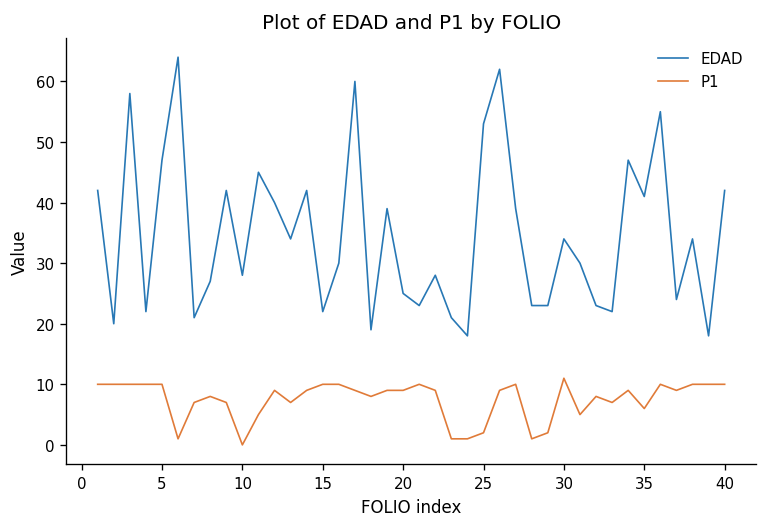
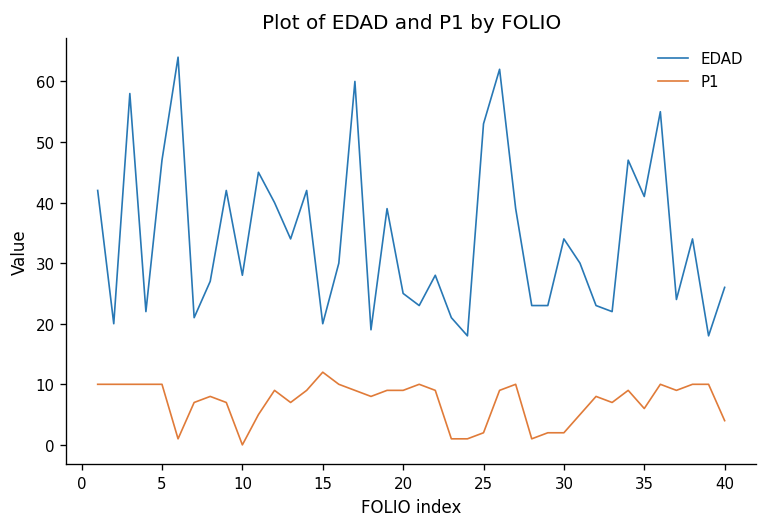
  {
    "EDAD": {
      "5": 47,
      "10": 28,
-     "15": 22,
+     "15": 20,
      "20": 25,
      "25": 53,
      "30": 34,
      "35": 41,
-     "40": 42
+     "40": 26
    },
    "P1": {
      "5": 10,
      "10": 0,
-     "15": 10,
+     "15": 12,
      "20": 9,
      "25": 2,
-     "30": 11,
+     "30": 2,
      "35": 6,
-     "40": 10
+     "40": 4
    }
  }
